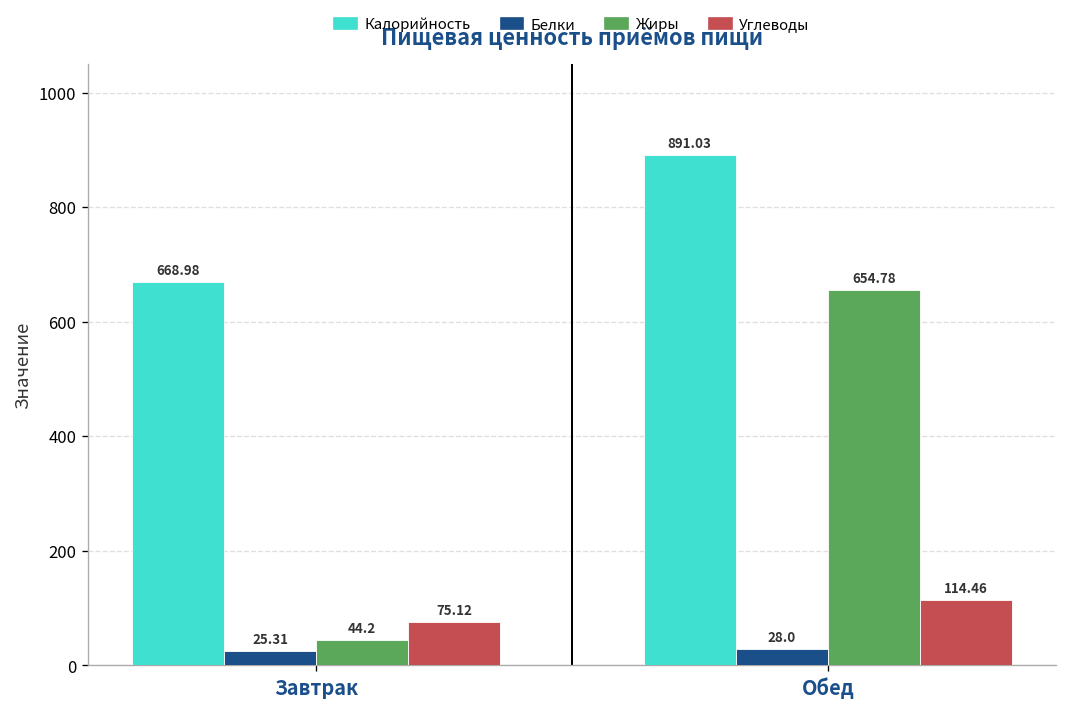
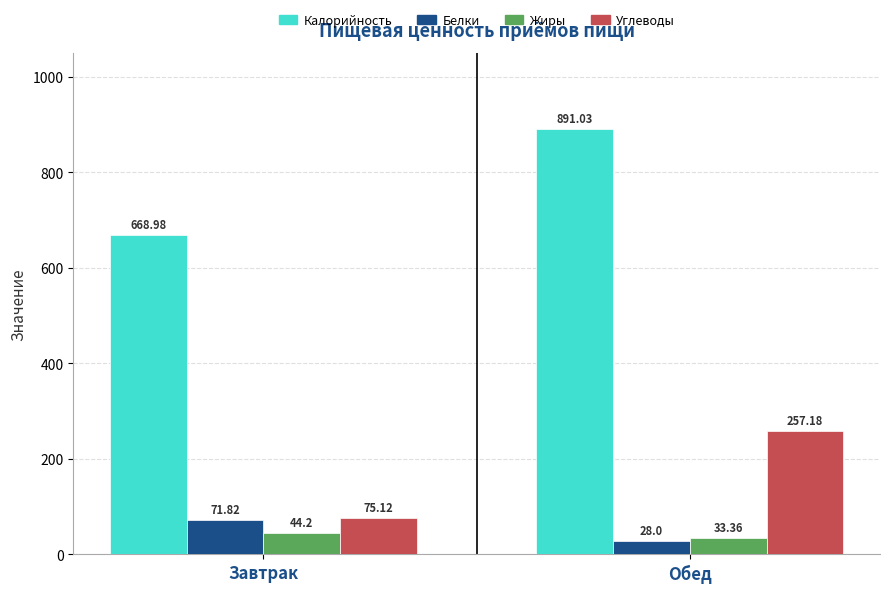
  {
    "Калорийность": {
      "Завтрак": 668.98,
      "Обед": 891.03
    },
    "Белки": {
-     "Завтрак": 25.31,
+     "Завтрак": 71.82,
      "Обед": 28.0
    },
    "Жиры": {
      "Завтрак": 44.2,
-     "Обед": 654.78
+     "Обед": 33.36
    },
    "Углеводы": {
      "Завтрак": 75.12,
-     "Обед": 114.46
+     "Обед": 257.18
    }
  }
